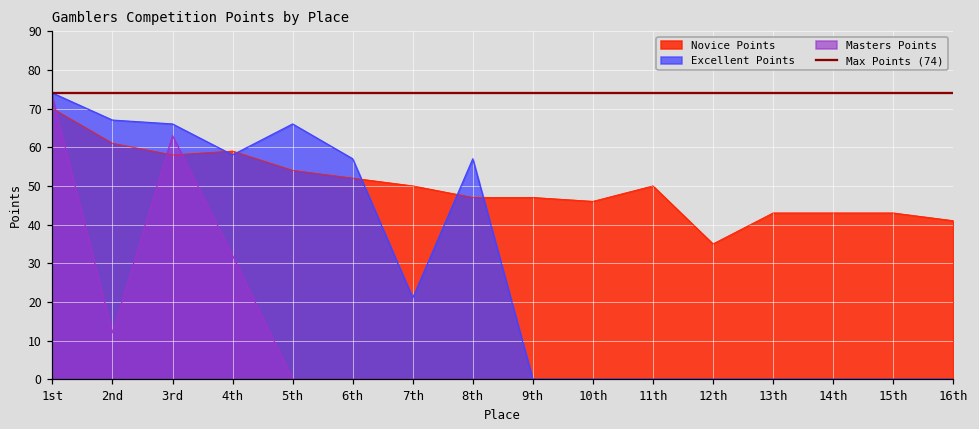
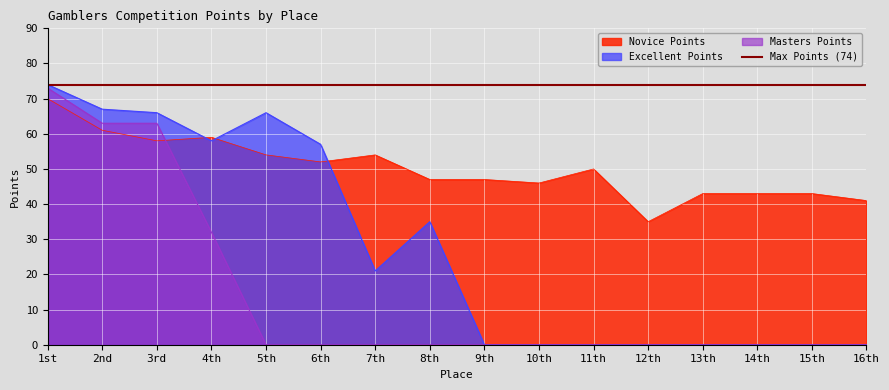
  {
    "Novice Points": {
      "1st": 70,
      "2nd": 61,
      "3rd": 58,
      "4th": 59,
      "5th": 54,
      "6th": 52,
-     "7th": 50,
+     "7th": 54,
      "8th": 47,
      "9th": 47,
      "10th": 46,
      "11th": 50,
      "12th": 35,
      "13th": 43,
      "14th": 43,
      "15th": 43,
      "16th": 41
    },
    "Excellent Points": {
      "1st": 74,
      "2nd": 67,
      "3rd": 66,
      "4th": 58,
      "5th": 66,
      "6th": 57,
      "7th": 21,
-     "8th": 57
+     "8th": 35
    },
    "Masters Points": {
      "1st": 73,
-     "2nd": 12,
+     "2nd": 63,
      "3rd": 63,
      "4th": 32,
      "5th": 0,
      "6th": 0,
      "7th": 0,
      "8th": 0
    }
  }
